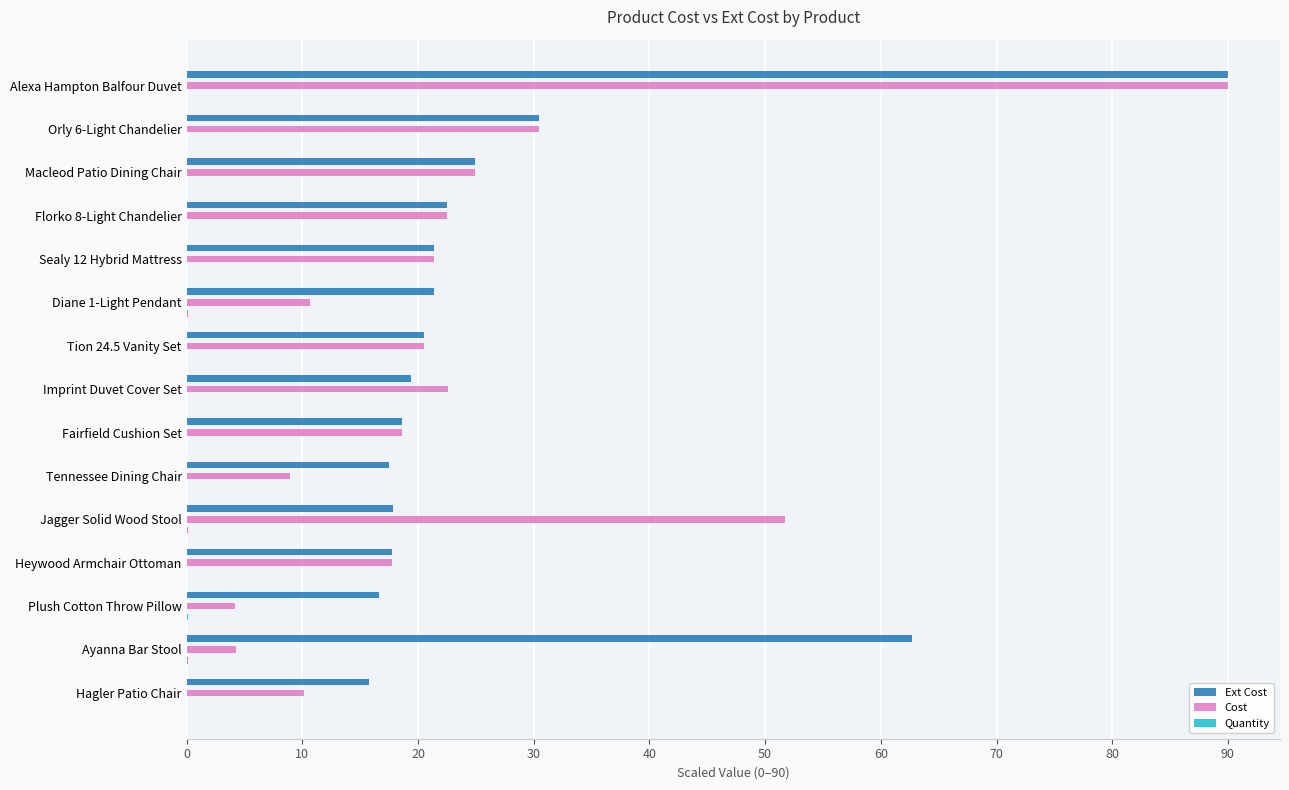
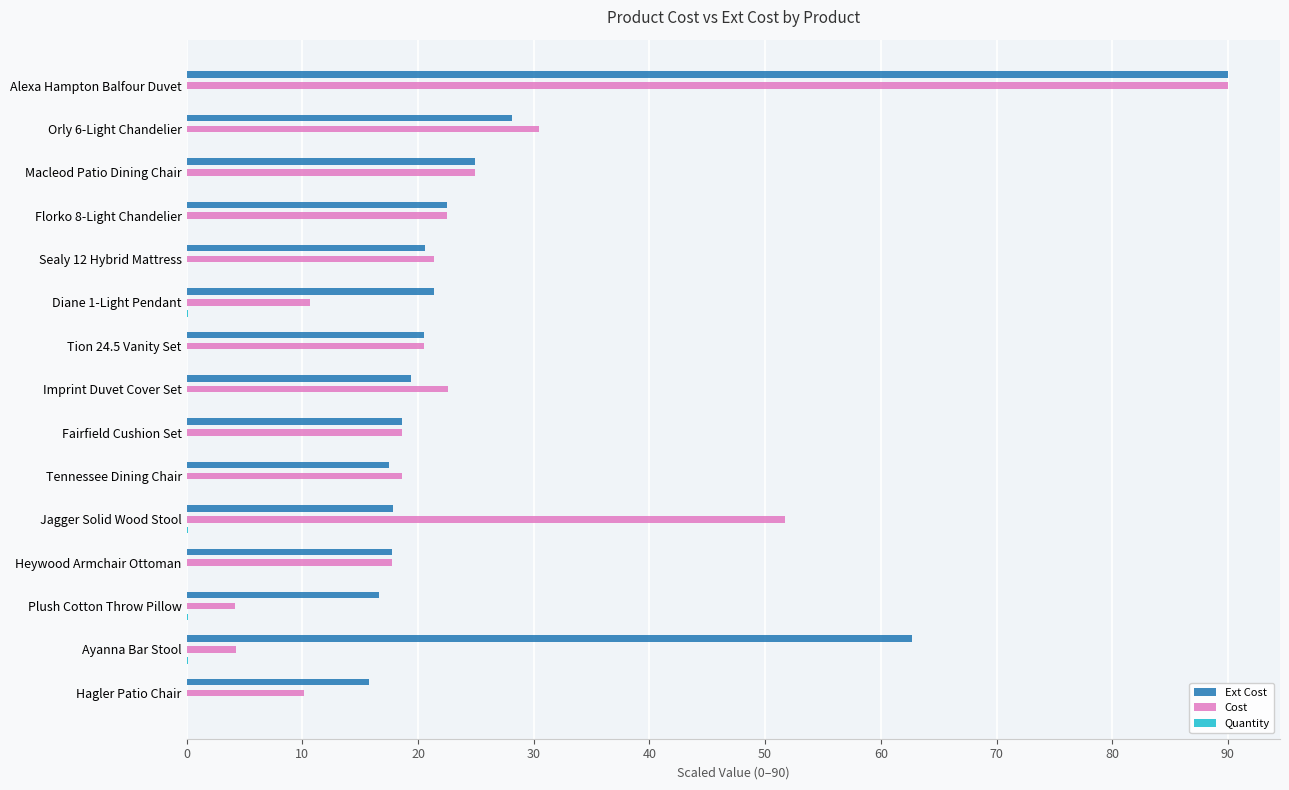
  {
    "Ext Cost": {
      "Alexa Hampton Balfour Duvet": 90.0,
-     "Orly 6-Light Chandelier": 30.4,
+     "Orly 6-Light Chandelier": 28.1,
      "Macleod Patio Dining Chair": 24.9,
      "Florko 8-Light Chandelier": 22.5,
-     "Sealy 12 Hybrid Mattress": 21.3,
+     "Sealy 12 Hybrid Mattress": 20.6,
      "Diane 1-Light Pendant": 21.3,
      "Tion 24.5 Vanity Set": 20.5,
      "Imprint Duvet Cover Set": 19.4,
      "Fairfield Cushion Set": 18.6,
      "Tennessee Dining Chair": 17.5,
      "Jagger Solid Wood Stool": 17.9,
      "Heywood Armchair Ottoman": 17.8,
      "Plush Cotton Throw Pillow": 16.6,
      "Ayanna Bar Stool": 62.7,
      "Hagler Patio Chair": 15.8
    },
    "Cost": {
      "Alexa Hampton Balfour Duvet": 90.0,
      "Orly 6-Light Chandelier": 30.4,
      "Macleod Patio Dining Chair": 24.9,
      "Florko 8-Light Chandelier": 22.5,
      "Sealy 12 Hybrid Mattress": 21.3,
      "Diane 1-Light Pendant": 10.7,
      "Tion 24.5 Vanity Set": 20.5,
      "Imprint Duvet Cover Set": 22.6,
      "Fairfield Cushion Set": 18.6,
-     "Tennessee Dining Chair": 8.9,
+     "Tennessee Dining Chair": 18.6,
      "Jagger Solid Wood Stool": 51.7,
      "Heywood Armchair Ottoman": 17.8,
      "Plush Cotton Throw Pillow": 4.1,
      "Ayanna Bar Stool": 4.3,
      "Hagler Patio Chair": 10.1
    }
  }
